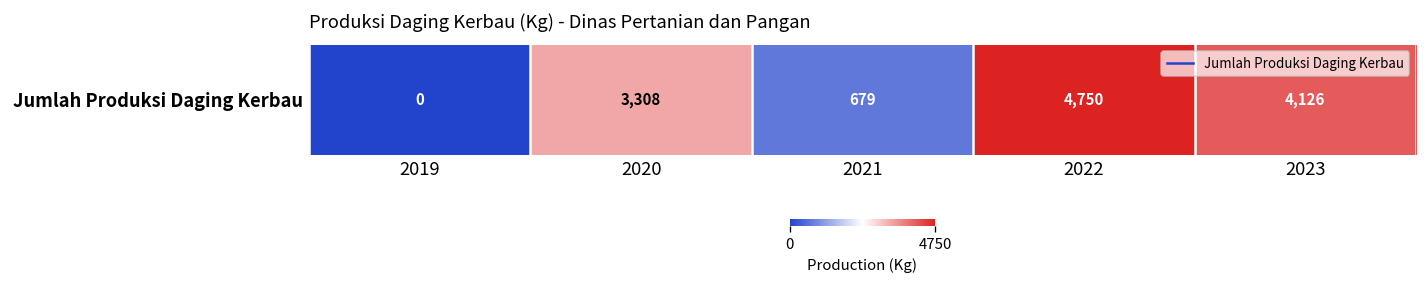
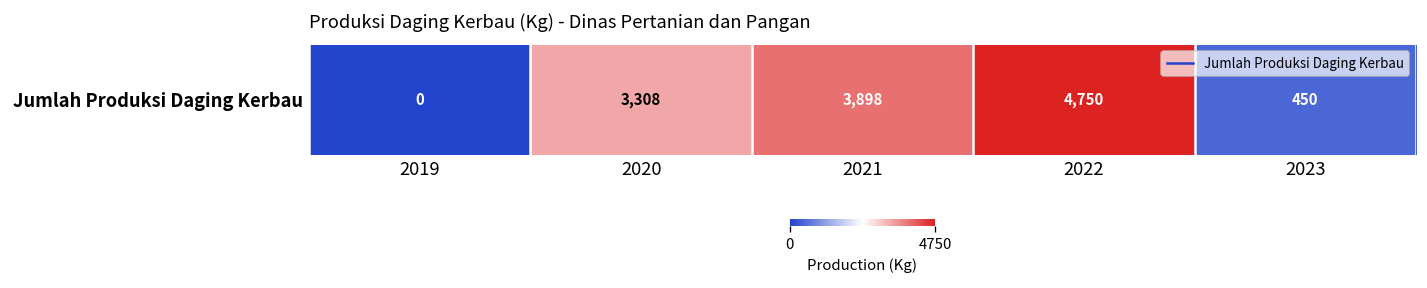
  {
    "Jumlah Produksi Daging Kerbau": {
      "2019": "0",
      "2020": "3,308",
-     "2021": "679",
+     "2021": "3,898",
      "2022": "4,750",
-     "2023": "4,126"
+     "2023": "450"
    }
  }
